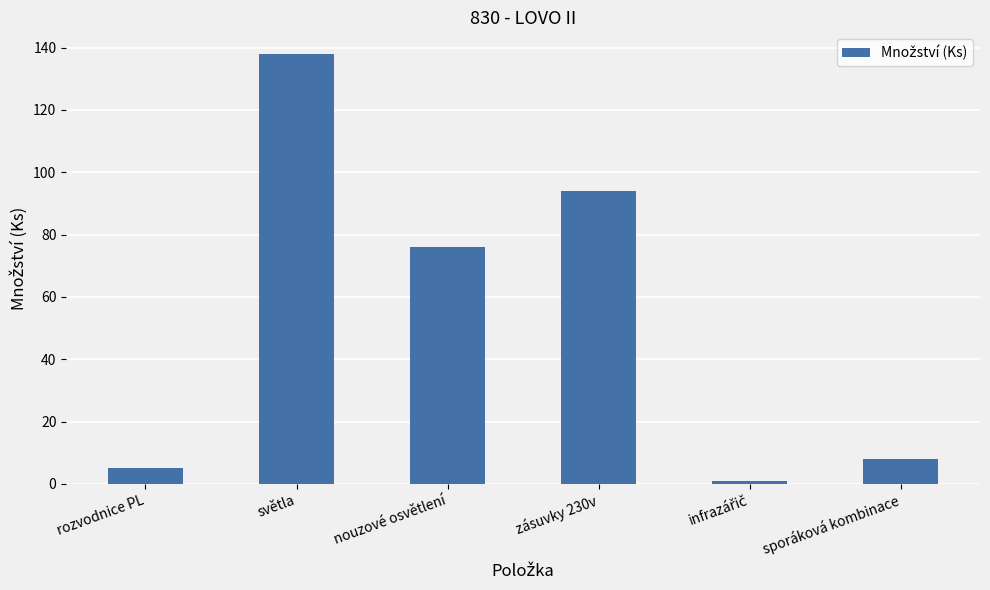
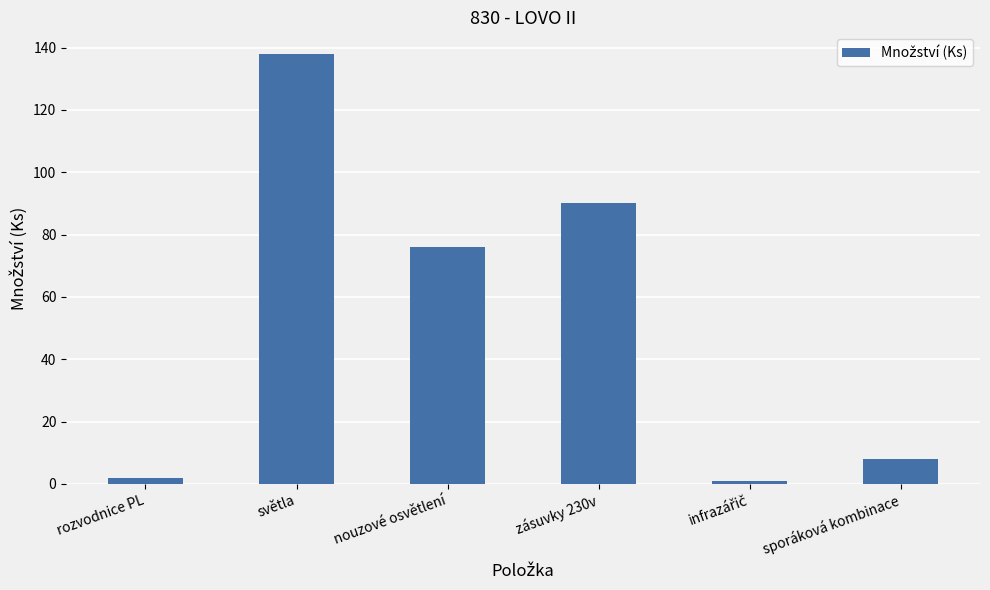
  {
-   "rozvodnice PL": 5,
+   "rozvodnice PL": 2,
    "světla": 138,
    "nouzové osvětlení": 76,
-   "zásuvky 230v": 94,
+   "zásuvky 230v": 90,
    "infrazářič": 1,
    "sporáková kombinace": 8
  }
